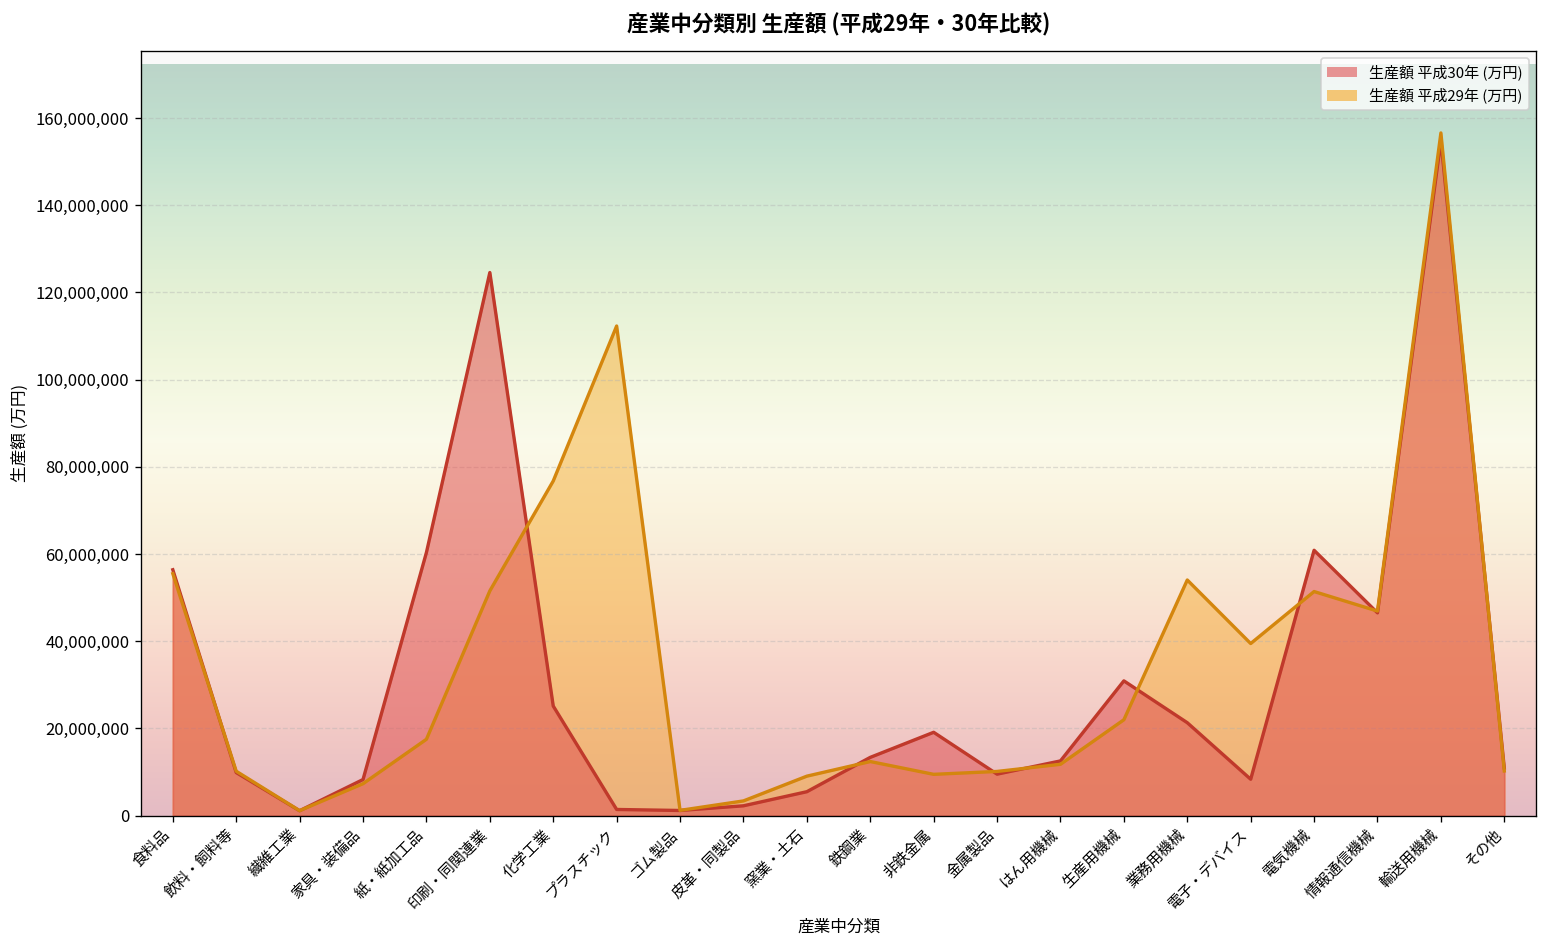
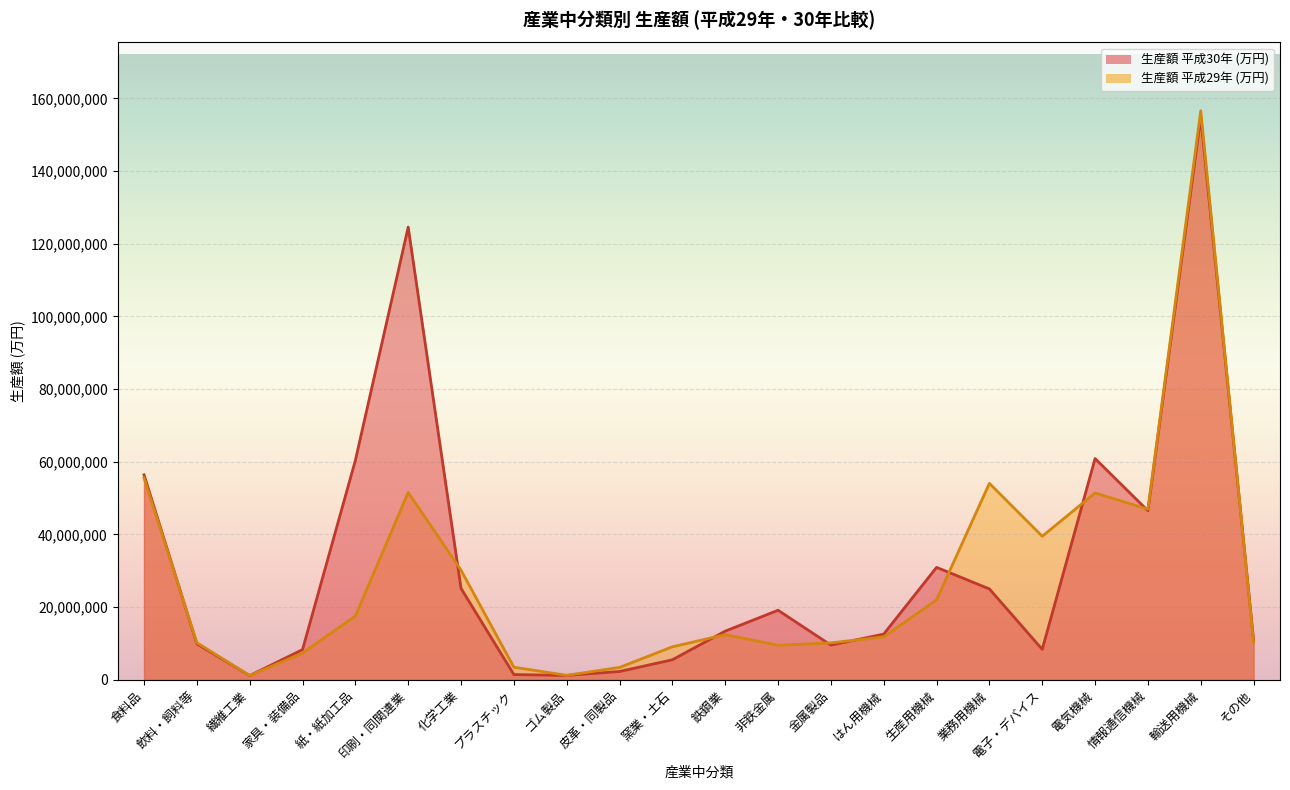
  {
    "生産額 平成30年 (万円)": {
      "食料品": "56,000,000",
      "家具・装備品": "8,000,000",
      "紙・紙加工品": "60,000,000",
      "印刷・同関連業": "125,000,000",
      "化学工業": "25,000,000",
      "プラスチック": "1,000,000",
      "皮革・同製品": "2,000,000",
      "窯業・土石": "6,000,000",
      "鉄鋼業": "13,000,000",
      "非鉄金属": "19,000,000",
      "はん用機械": "13,000,000",
      "生産用機械": "31,000,000",
-     "業務用機械": "21,000,000",
+     "業務用機械": "25,000,000",
      "電子・デバイス": "8,000,000",
      "電気機械": "61,000,000",
      "輸送用機械": "155,000,000"
    },
    "生産額 平成29年 (万円)": {
      "食料品": "56,000,000",
      "家具・装備品": "7,000,000",
      "紙・紙加工品": "18,000,000",
      "印刷・同関連業": "52,000,000",
-     "化学工業": "77,000,000",
-     "プラスチック": "112,000,000",
+     "化学工業": "30,000,000",
+     "プラスチック": "3,000,000",
      "皮革・同製品": "3,000,000",
      "窯業・土石": "9,000,000",
      "鉄鋼業": "12,000,000",
      "非鉄金属": "9,000,000",
      "はん用機械": "12,000,000",
      "生産用機械": "22,000,000",
      "業務用機械": "54,000,000",
      "電子・デバイス": "39,000,000",
      "電気機械": "51,000,000",
      "輸送用機械": "157,000,000"
    }
  }
